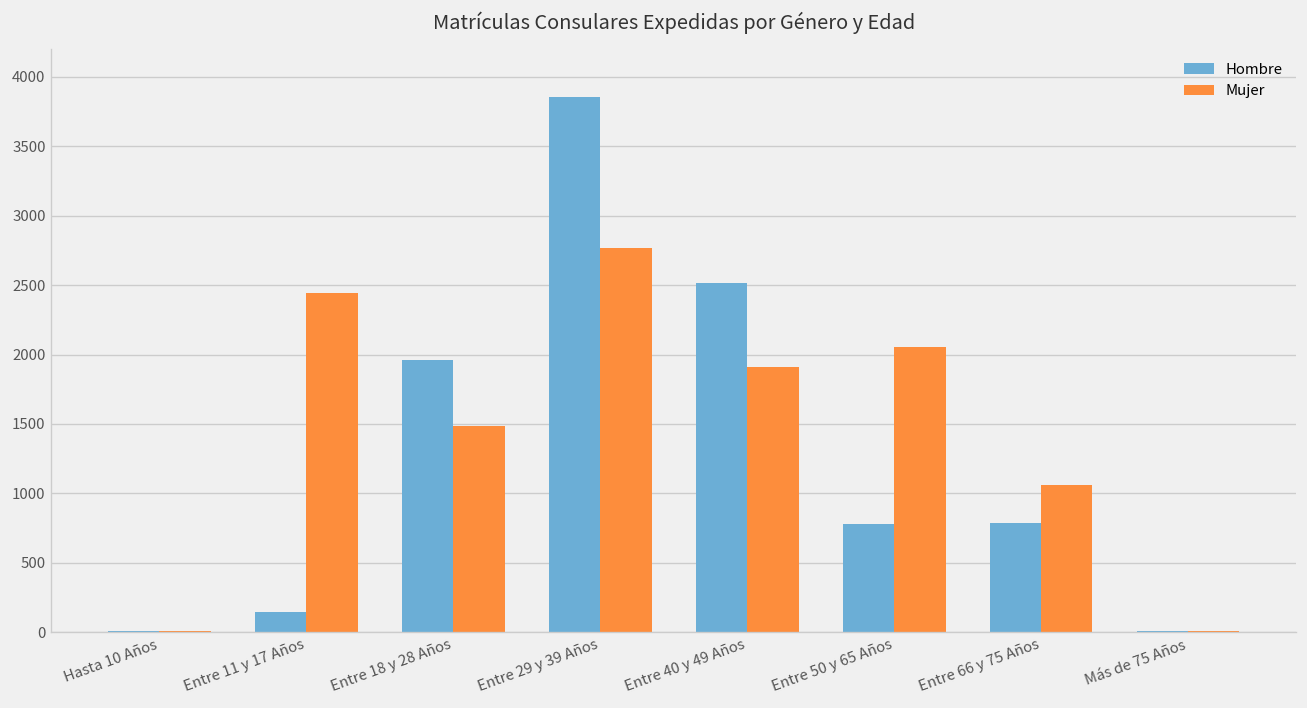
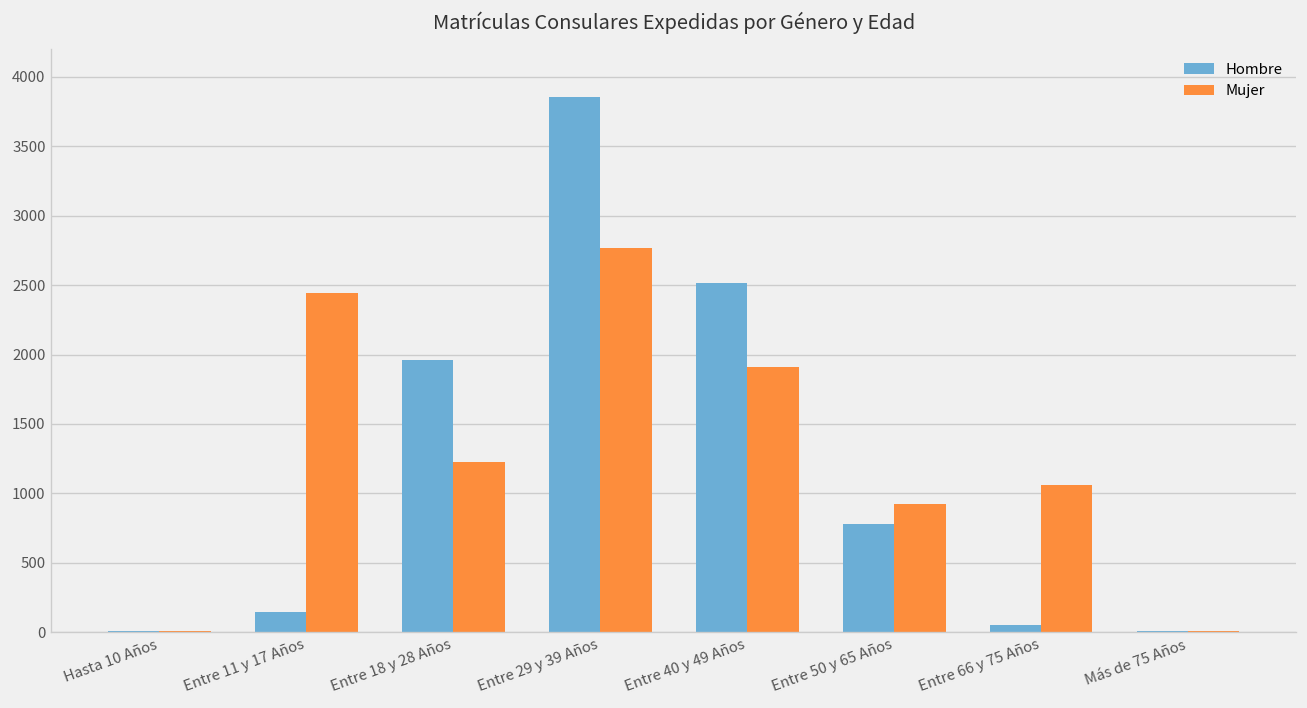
  {
    "Hombre": {
      "Entre 11 y 17 Años": 150,
      "Entre 18 y 28 Años": 1960,
      "Entre 29 y 39 Años": 3860,
      "Entre 40 y 49 Años": 2520,
      "Entre 50 y 65 Años": 780,
-     "Entre 66 y 75 Años": 780
+     "Entre 66 y 75 Años": 50
    },
    "Mujer": {
      "Entre 11 y 17 Años": 2450,
-     "Entre 18 y 28 Años": 1480,
+     "Entre 18 y 28 Años": 1220,
      "Entre 29 y 39 Años": 2770,
      "Entre 40 y 49 Años": 1910,
-     "Entre 50 y 65 Años": 2060,
+     "Entre 50 y 65 Años": 920,
      "Entre 66 y 75 Años": 1060
    }
  }
